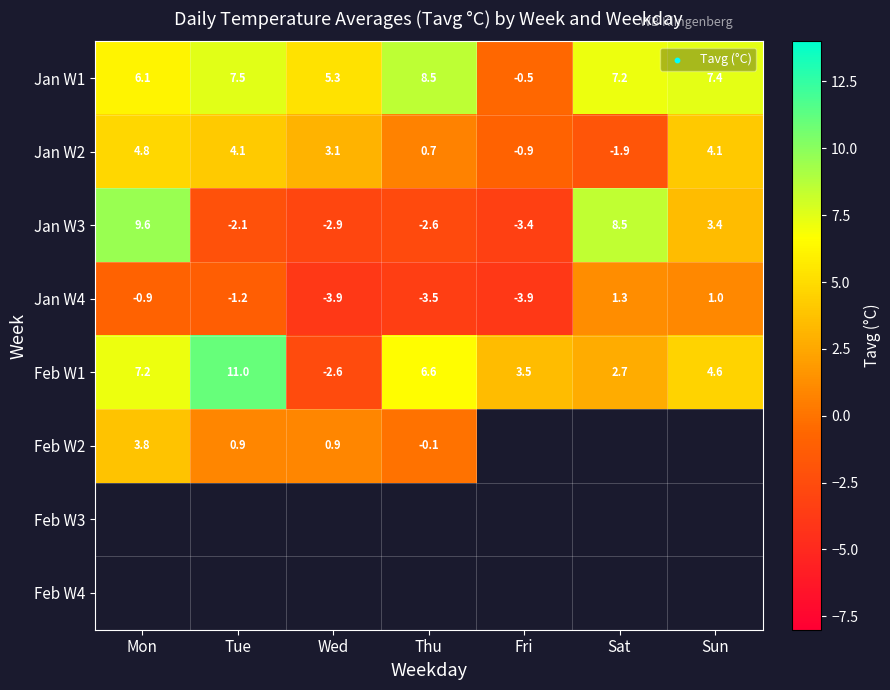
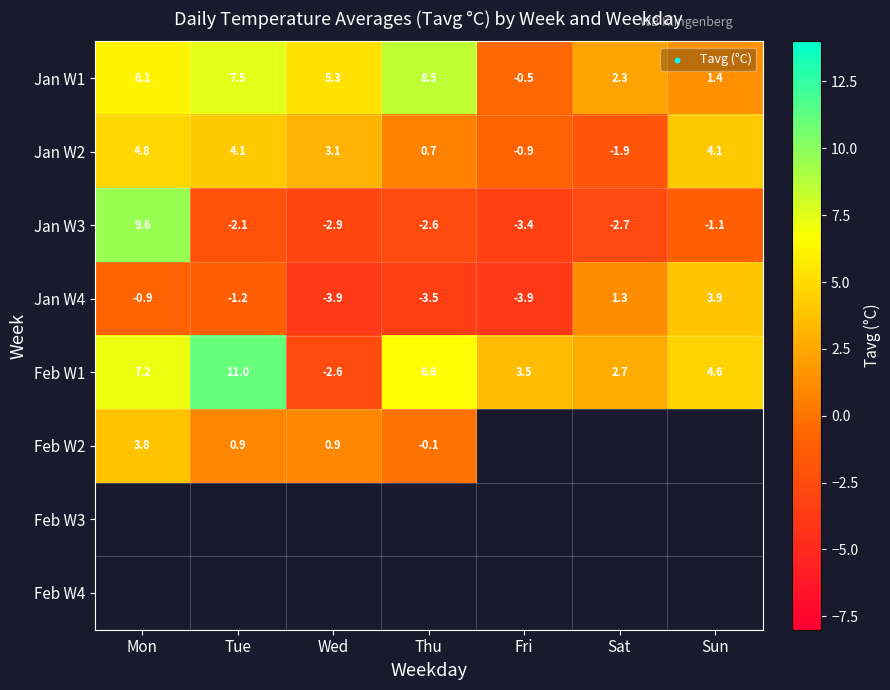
  {
    "Jan W1": {
      "Mon": 6.1,
      "Tue": 7.5,
      "Wed": 5.3,
      "Thu": 8.5,
      "Fri": -0.5,
-     "Sat": 7.2,
-     "Sun": 7.4
+     "Sat": 2.3,
+     "Sun": 1.4
    },
    "Jan W2": {
      "Mon": 4.8,
      "Tue": 4.1,
      "Wed": 3.1,
      "Thu": 0.7,
      "Fri": -0.9,
      "Sat": -1.9,
      "Sun": 4.1
    },
    "Jan W3": {
      "Mon": 9.6,
      "Tue": -2.1,
      "Wed": -2.9,
      "Thu": -2.6,
      "Fri": -3.4,
-     "Sat": 8.5,
-     "Sun": 3.4
+     "Sat": -2.7,
+     "Sun": -1.1
    },
    "Jan W4": {
      "Mon": -0.9,
      "Tue": -1.2,
      "Wed": -3.9,
      "Thu": -3.5,
      "Fri": -3.9,
      "Sat": 1.3,
-     "Sun": 1.0
+     "Sun": 3.9
    },
    "Feb W1": {
      "Mon": 7.2,
      "Tue": 11.0,
      "Wed": -2.6,
      "Thu": 6.6,
      "Fri": 3.5,
      "Sat": 2.7,
      "Sun": 4.6
    },
    "Feb W2": {
      "Mon": 3.8,
      "Tue": 0.9,
      "Wed": 0.9,
      "Thu": -0.1
    }
  }
